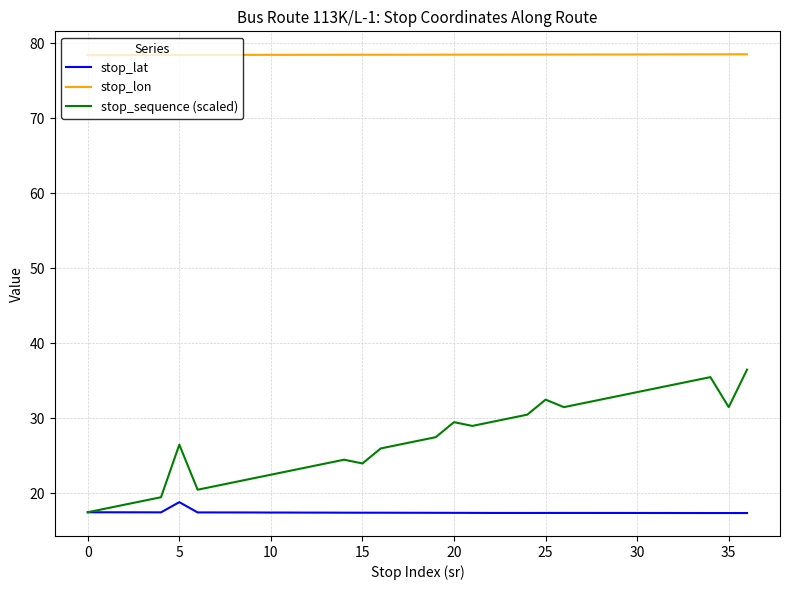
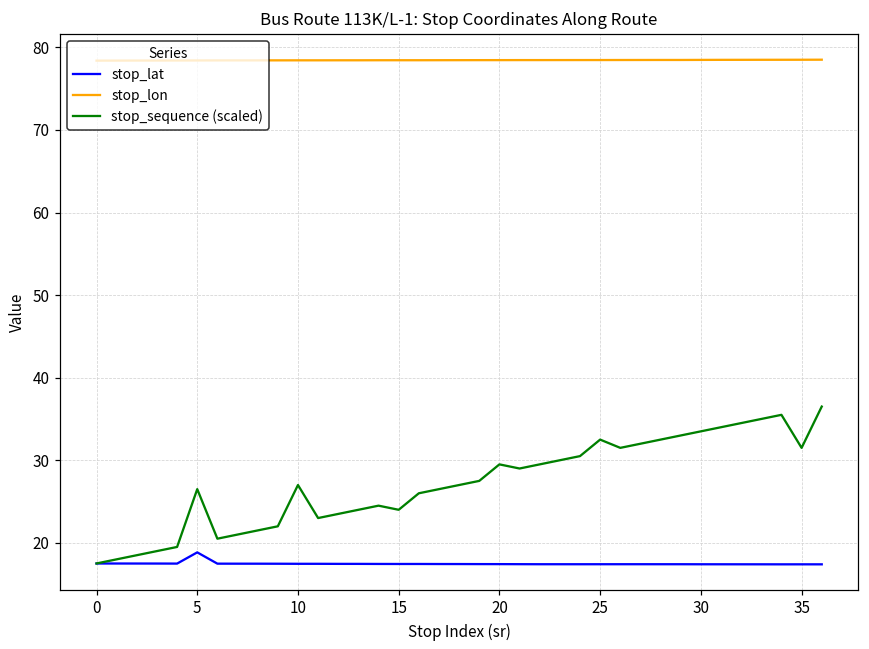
  {
    "stop_lat": {
      "5": 19,
      "10": 17,
      "15": 17,
      "20": 17,
      "25": 17,
      "30": 17,
      "35": 17
    },
    "stop_lon": {
      "10": 78,
      "15": 78,
      "20": 78,
      "25": 78,
      "30": 78,
      "35": 79
    },
    "stop_sequence (scaled)": {
      "5": 27,
-     "10": 23,
+     "10": 27,
      "15": 24,
      "20": 30,
      "25": 33,
      "30": 34,
      "35": 32
    }
  }
